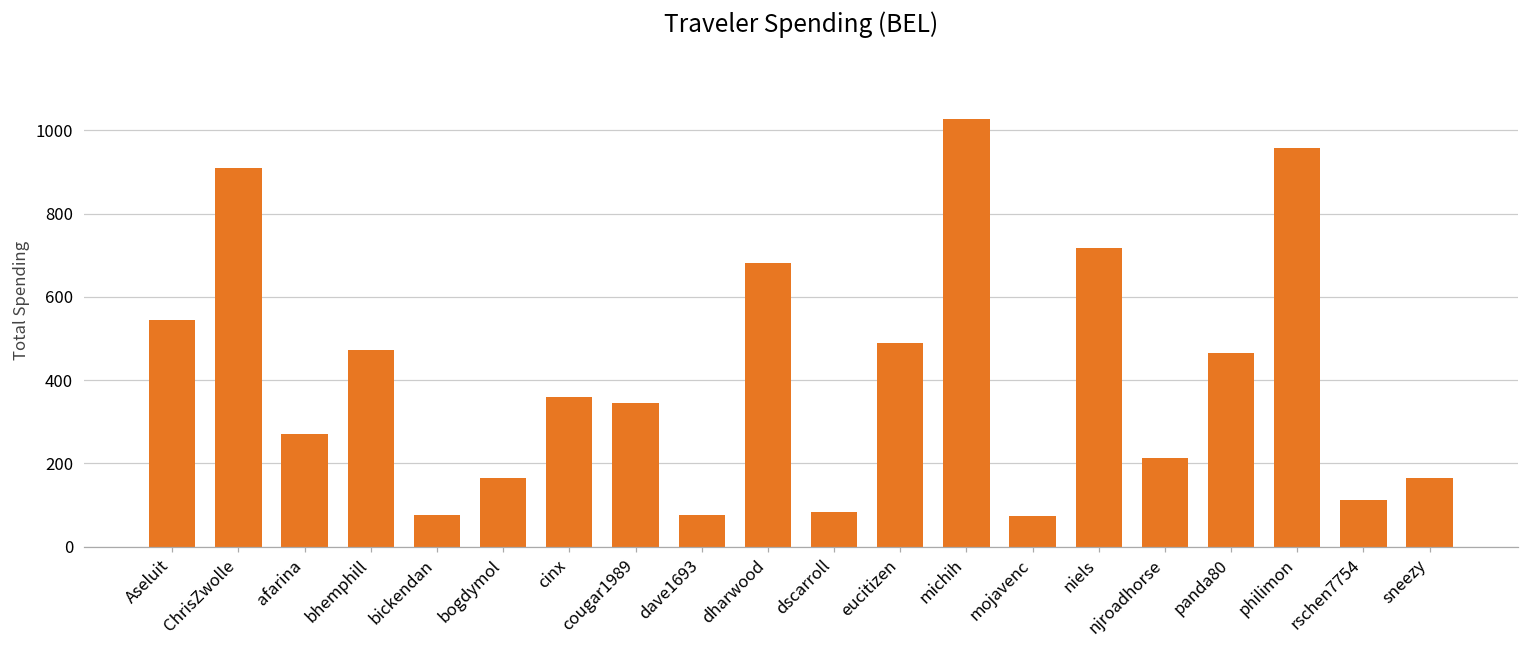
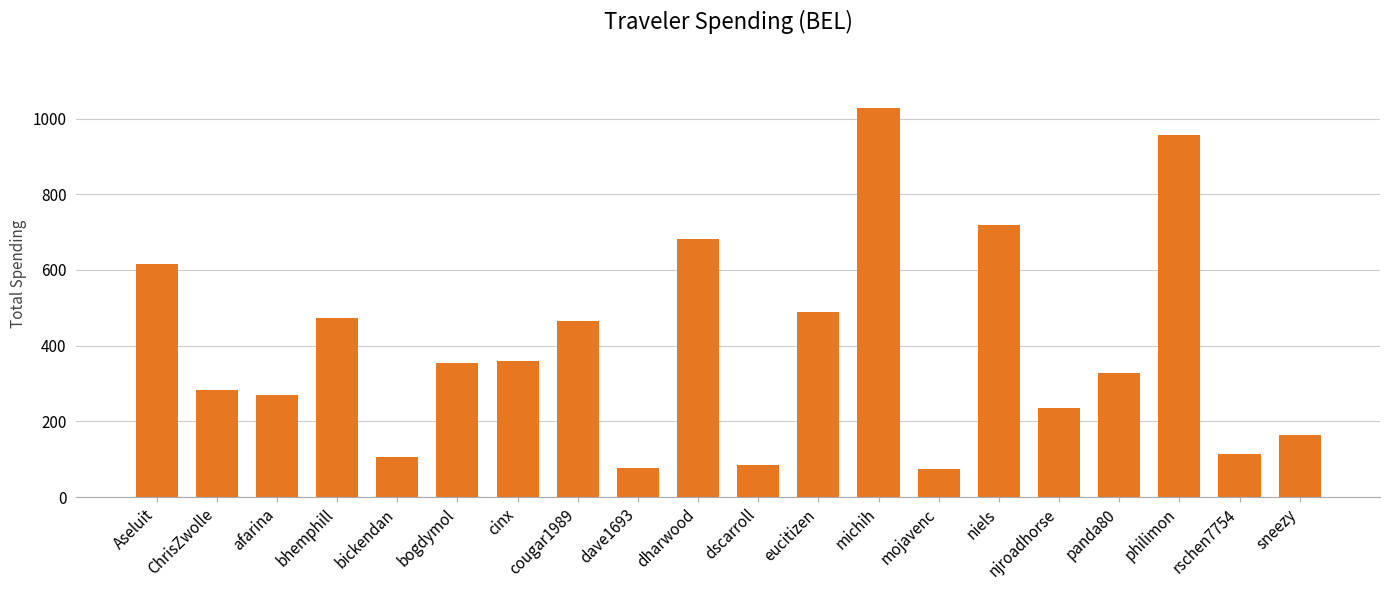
  {
-   "Aseluit": 540,
-   "ChrisZwolle": 910,
+   "Aseluit": 620,
+   "ChrisZwolle": 280,
    "afarina": 270,
    "bhemphill": 470,
-   "bickendan": 80,
-   "bogdymol": 160,
+   "bickendan": 110,
+   "bogdymol": 350,
    "cinx": 360,
-   "cougar1989": 350,
+   "cougar1989": 470,
    "dave1693": 80,
    "dharwood": 680,
    "dscarroll": 80,
    "eucitizen": 490,
    "michih": 1030,
    "mojavenc": 70,
    "niels": 720,
-   "njroadhorse": 210,
-   "panda80": 460,
+   "njroadhorse": 240,
+   "panda80": 330,
    "philimon": 960,
    "rschen7754": 110,
    "sneezy": 160
  }
